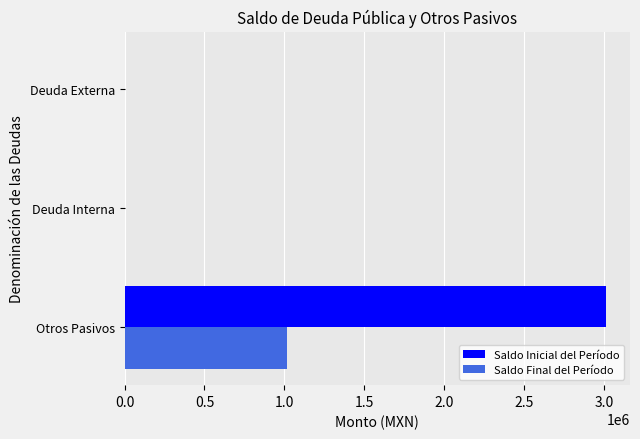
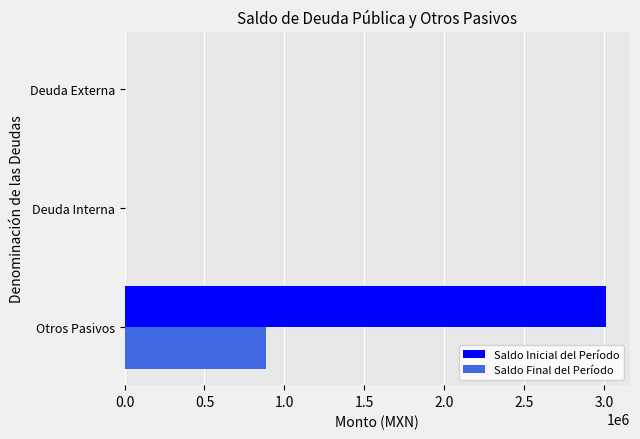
  {
    "Saldo Inicial del Período": {
      "Deuda Externa": 0,
      "Deuda Interna": 0,
      "Otros Pasivos": 3010000
    },
    "Saldo Final del Período": {
      "Deuda Externa": 0,
      "Deuda Interna": 0,
-     "Otros Pasivos": 1020000
+     "Otros Pasivos": 890000
    }
  }
